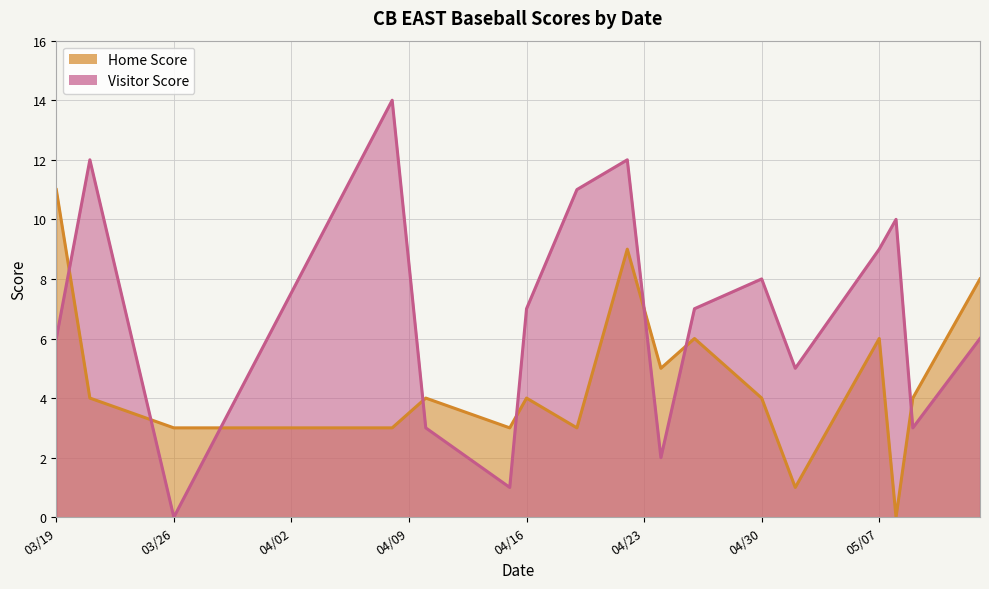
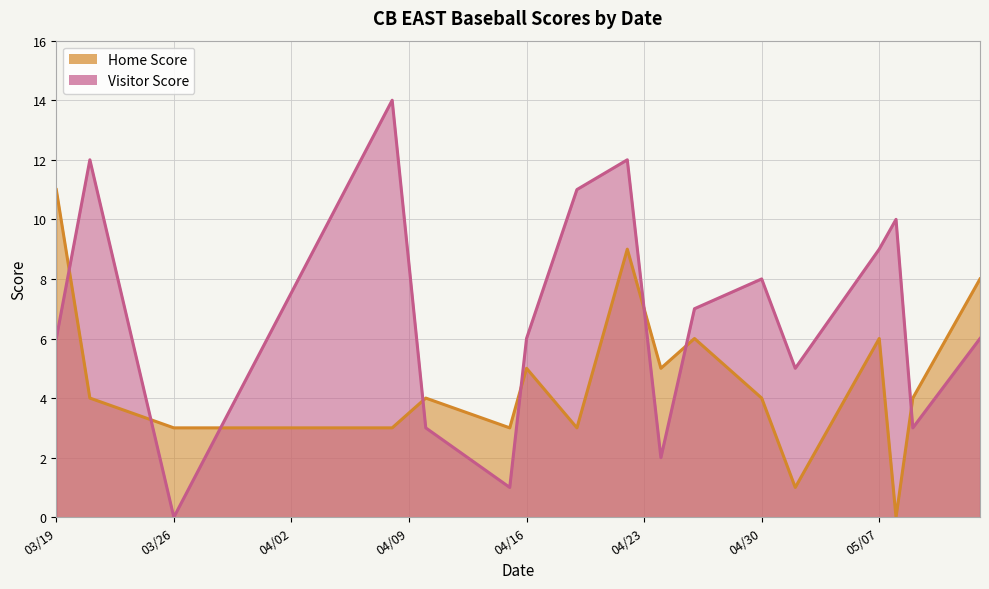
  {
    "Home Score": {
      "03/19": 11,
      "03/26": 3,
-     "04/16": 4,
+     "04/16": 5,
      "04/30": 4,
      "05/07": 6
    },
    "Visitor Score": {
      "03/19": 6,
      "03/26": 0,
-     "04/16": 7,
+     "04/16": 6,
      "04/30": 8,
      "05/07": 9
    }
  }
